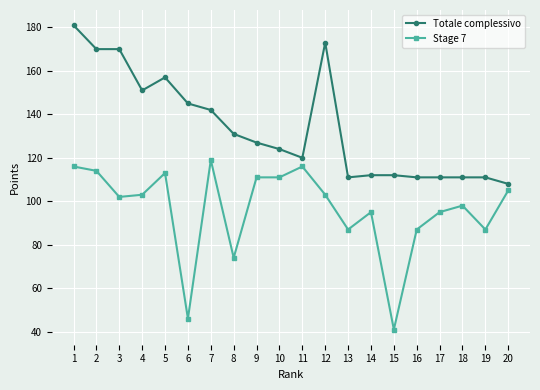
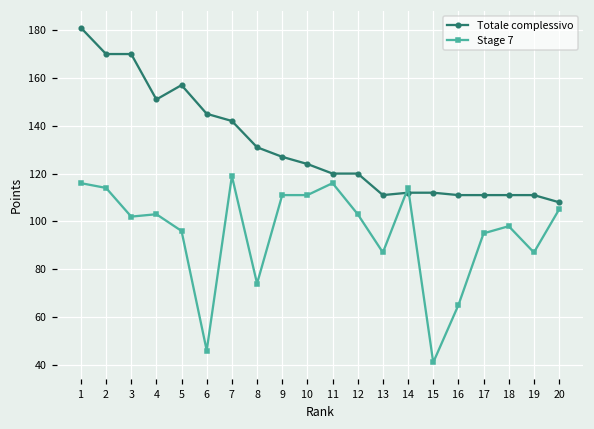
  {
    "Totale complessivo": {
      "1": 181,
      "2": 170,
      "3": 170,
      "4": 151,
      "5": 157,
      "6": 145,
      "7": 142,
      "8": 131,
      "9": 127,
      "10": 124,
      "11": 120,
-     "12": 173,
+     "12": 120,
      "13": 111,
      "14": 112,
      "15": 112,
      "16": 111,
      "17": 111,
      "18": 111,
      "19": 111,
      "20": 108
    },
    "Stage 7": {
      "1": 116,
      "2": 114,
      "3": 102,
      "4": 103,
-     "5": 113,
+     "5": 96,
      "6": 46,
      "7": 119,
      "8": 74,
      "9": 111,
      "10": 111,
      "11": 116,
      "12": 103,
      "13": 87,
-     "14": 95,
+     "14": 114,
      "15": 41,
-     "16": 87,
+     "16": 65,
      "17": 95,
      "18": 98,
      "19": 87,
      "20": 105
    }
  }
